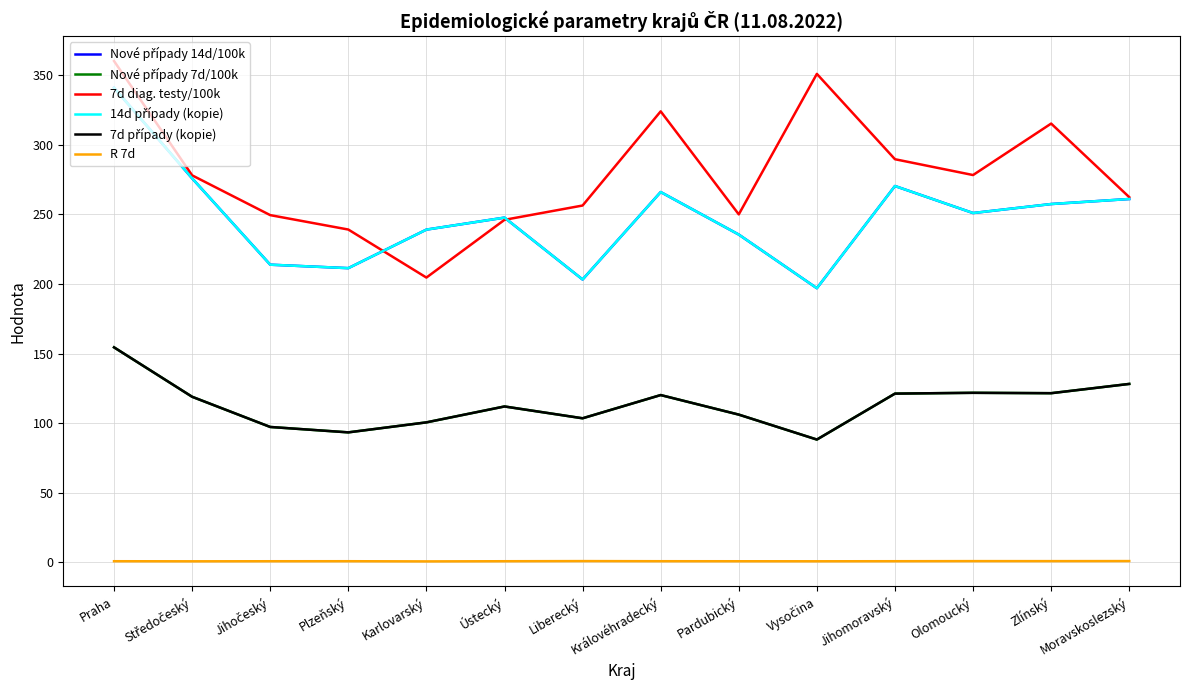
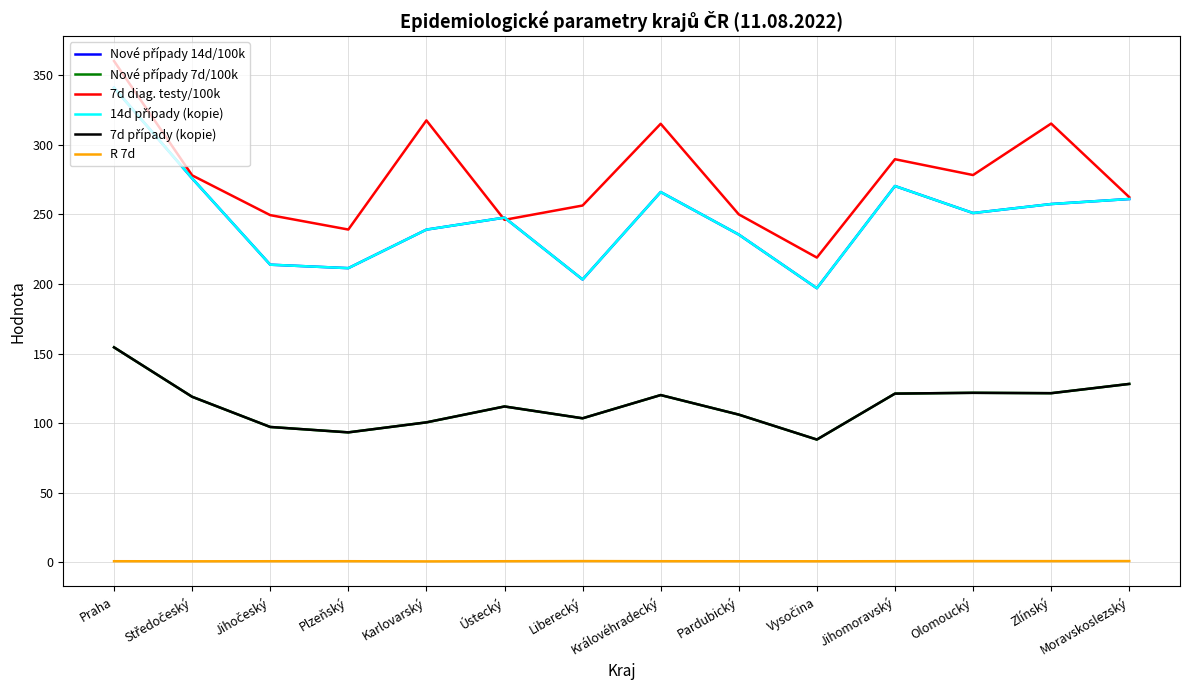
  {
    "14d případy (kopie)": {
      "Středočeský": 276,
      "Jihočeský": 214,
      "Plzeňský": 211,
      "Karlovarský": 239,
      "Liberecký": 203,
      "Královéhradecký": 266,
      "Pardubický": 235,
      "Vysočina": 197,
      "Jihomoravský": 270,
      "Olomoucký": 251,
      "Zlínský": 257
    },
    "7d případy (kopie)": {
      "Praha": 154,
      "Středočeský": 119,
      "Jihočeský": 97,
      "Plzeňský": 93,
      "Karlovarský": 101,
      "Ústecký": 112,
      "Liberecký": 104,
      "Královéhradecký": 120,
      "Pardubický": 106,
      "Vysočina": 88,
      "Jihomoravský": 121,
      "Olomoucký": 122,
      "Zlínský": 122,
      "Moravskoslezský": 128
    },
    "7d diag. testy/100k": {
      "Středočeský": 278,
      "Jihočeský": 249,
      "Plzeňský": 239,
-     "Karlovarský": 205,
+     "Karlovarský": 317,
      "Liberecký": 256,
-     "Královéhradecký": 324,
+     "Královéhradecký": 315,
      "Pardubický": 250,
-     "Vysočina": 351,
+     "Vysočina": 219,
      "Jihomoravský": 290,
      "Olomoucký": 278,
      "Zlínský": 315
    },
    "R 7d": {
      "Praha": 1,
      "Středočeský": 1,
      "Jihočeský": 1,
      "Plzeňský": 1,
      "Karlovarský": 1,
      "Ústecký": 1,
      "Liberecký": 1,
      "Královéhradecký": 1,
      "Pardubický": 1,
      "Vysočina": 1,
      "Jihomoravský": 1,
      "Olomoucký": 1,
      "Zlínský": 1,
      "Moravskoslezský": 1
    }
  }
